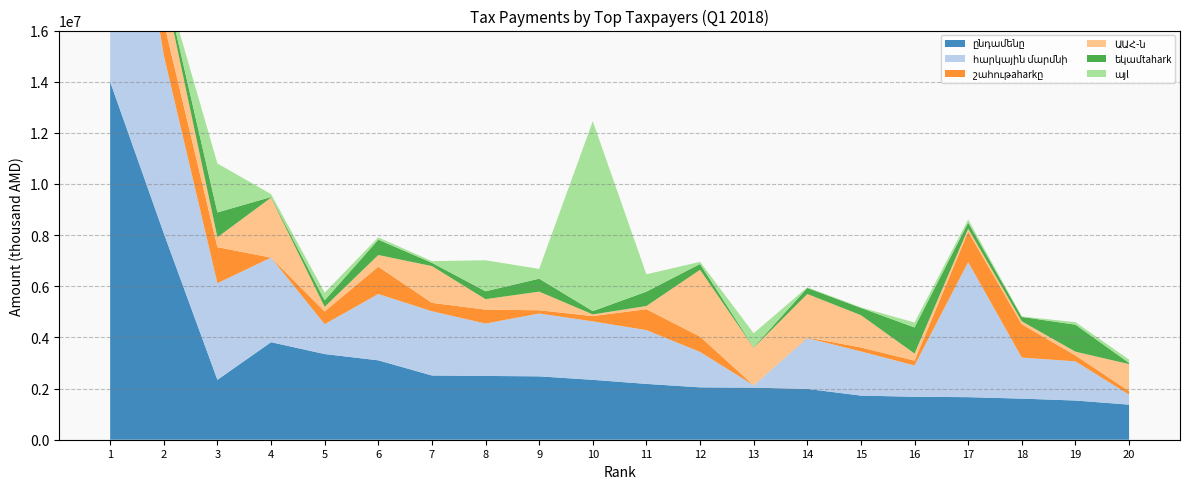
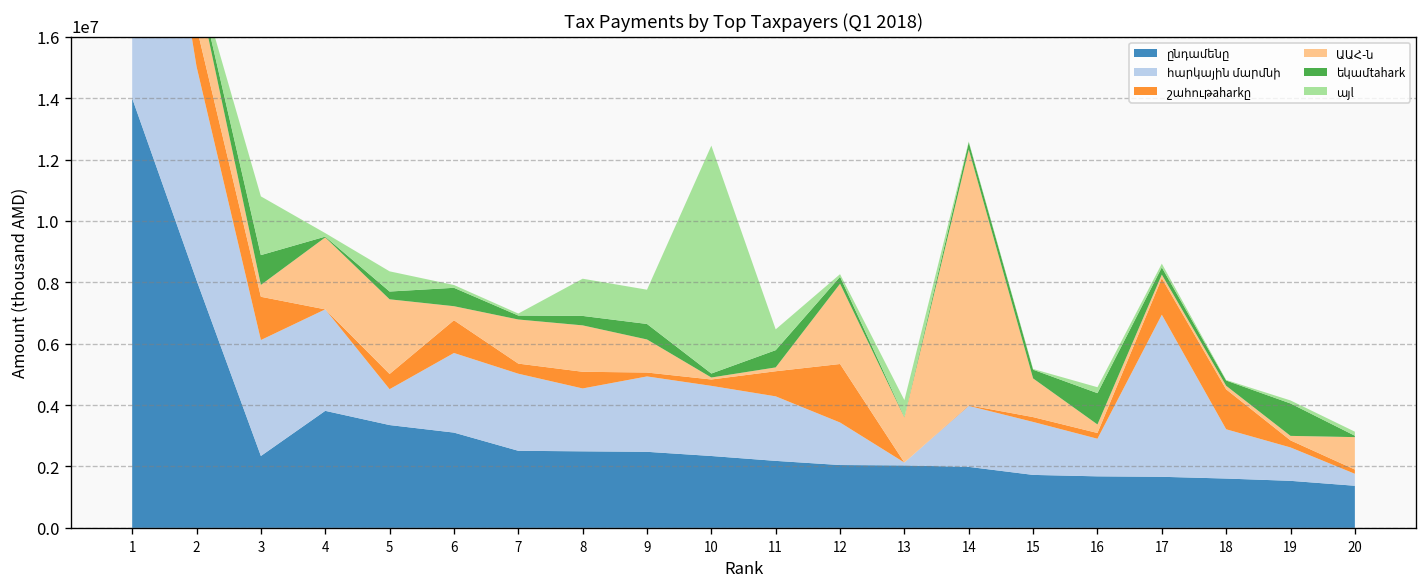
  {
    "ընդամենը": {
      "1": 14000000,
      "2": 8100000,
      "3": 2300000,
      "4": 3800000,
      "5": 3400000,
      "6": 3100000,
      "7": 2500000,
      "8": 2500000,
      "9": 2500000,
      "10": 2300000,
      "11": 2200000,
      "12": 2000000,
      "14": 2000000,
      "15": 1700000,
      "16": 1700000,
      "17": 1700000,
      "18": 1600000,
      "19": 1500000,
      "20": 1400000
    },
    "հարկային մարմնի": {
      "2": 7000000,
      "3": 3800000,
      "5": 1200000,
      "6": 2600000,
      "7": 2500000,
      "8": 2000000,
      "9": 2500000,
      "10": 2300000,
      "11": 2100000,
      "12": 1400000,
      "15": 1700000,
      "16": 1200000,
      "17": 5300000,
      "18": 1600000,
-     "19": 1500000,
+     "19": 1100000,
      "20": 400000
    },
    "շահութaharkը": {
      "3": 1400000,
      "5": 500000,
      "6": 1100000,
      "7": 300000,
      "8": 500000,
      "9": 100000,
      "11": 800000,
-     "12": 600000,
+     "12": 1900000,
      "15": 200000,
      "16": 200000,
      "17": 1200000,
      "18": 1300000,
      "19": 200000,
      "20": 100000
    },
    "ԱԱՀ-ն": {
      "3": 400000,
-     "5": 200000,
+     "5": 2400000,
      "6": 500000,
      "7": 1400000,
-     "8": 400000,
-     "9": 700000,
+     "8": 1500000,
+     "9": 1100000,
      "11": 100000,
      "12": 2600000,
-     "14": 1700000,
+     "14": 8300000,
      "15": 1300000,
      "16": 300000,
      "17": 100000,
      "18": 100000,
      "19": 100000
    },
    "եկամtahark": {
      "3": 1000000,
      "5": 300000,
      "8": 300000,
      "9": 500000,
      "10": 100000,
      "11": 600000,
      "16": 1000000,
      "17": 200000,
      "19": 1100000
    },
    "այl": {
      "3": 1900000,
      "4": 100000,
-     "5": 300000,
+     "5": 700000,
      "8": 1200000,
-     "9": 400000,
+     "9": 1100000,
      "10": 7400000,
      "11": 700000,
      "13": 500000,
      "16": 200000,
      "17": 100000,
      "19": 100000,
      "20": 100000
    }
  }
